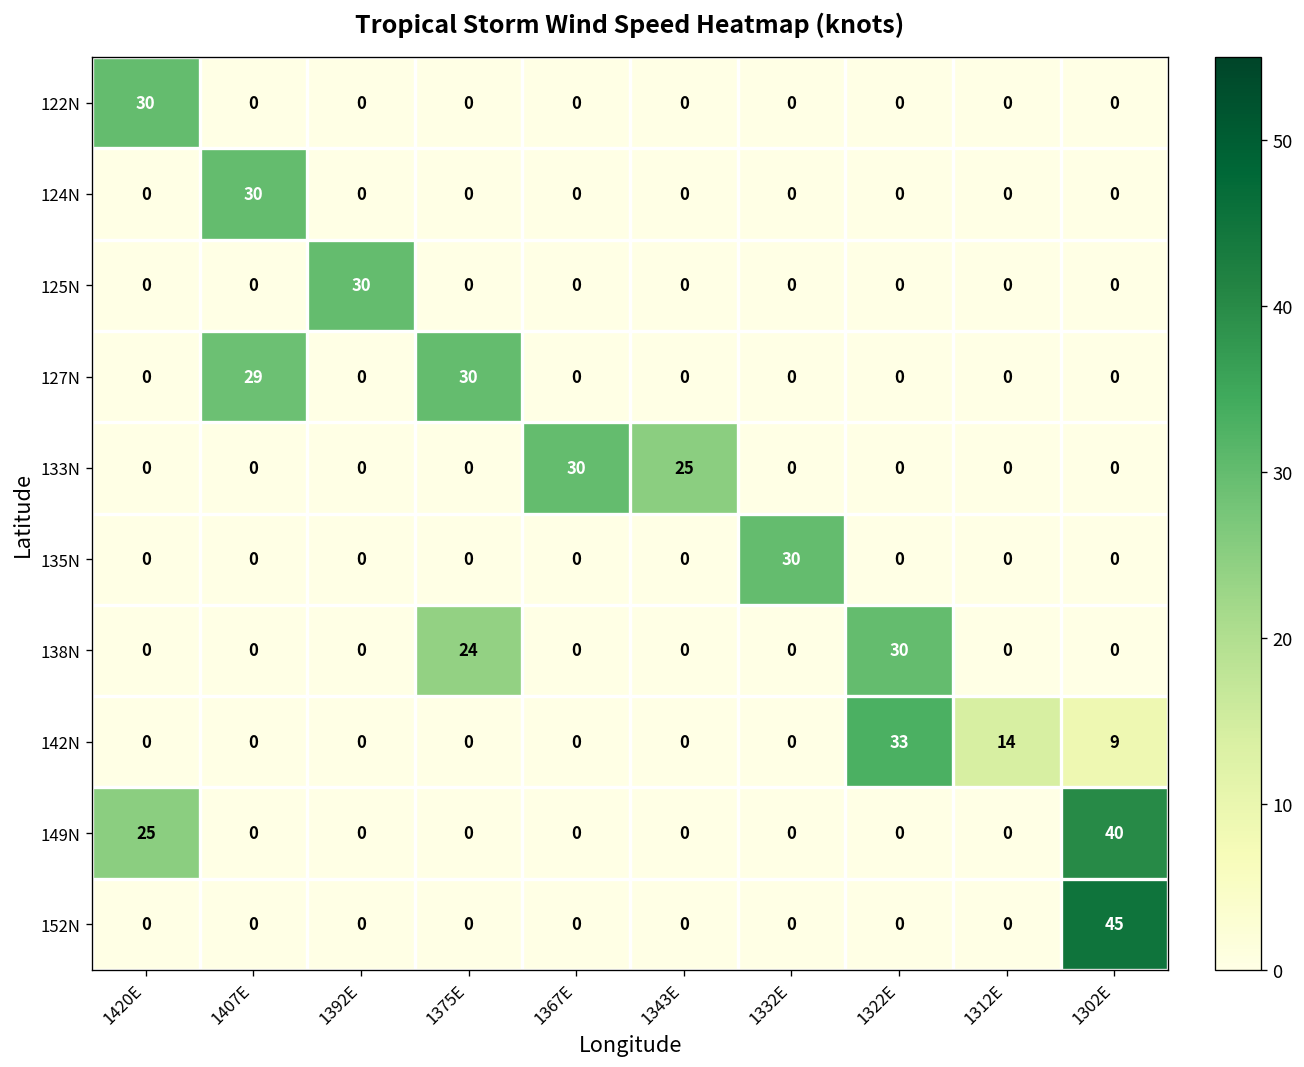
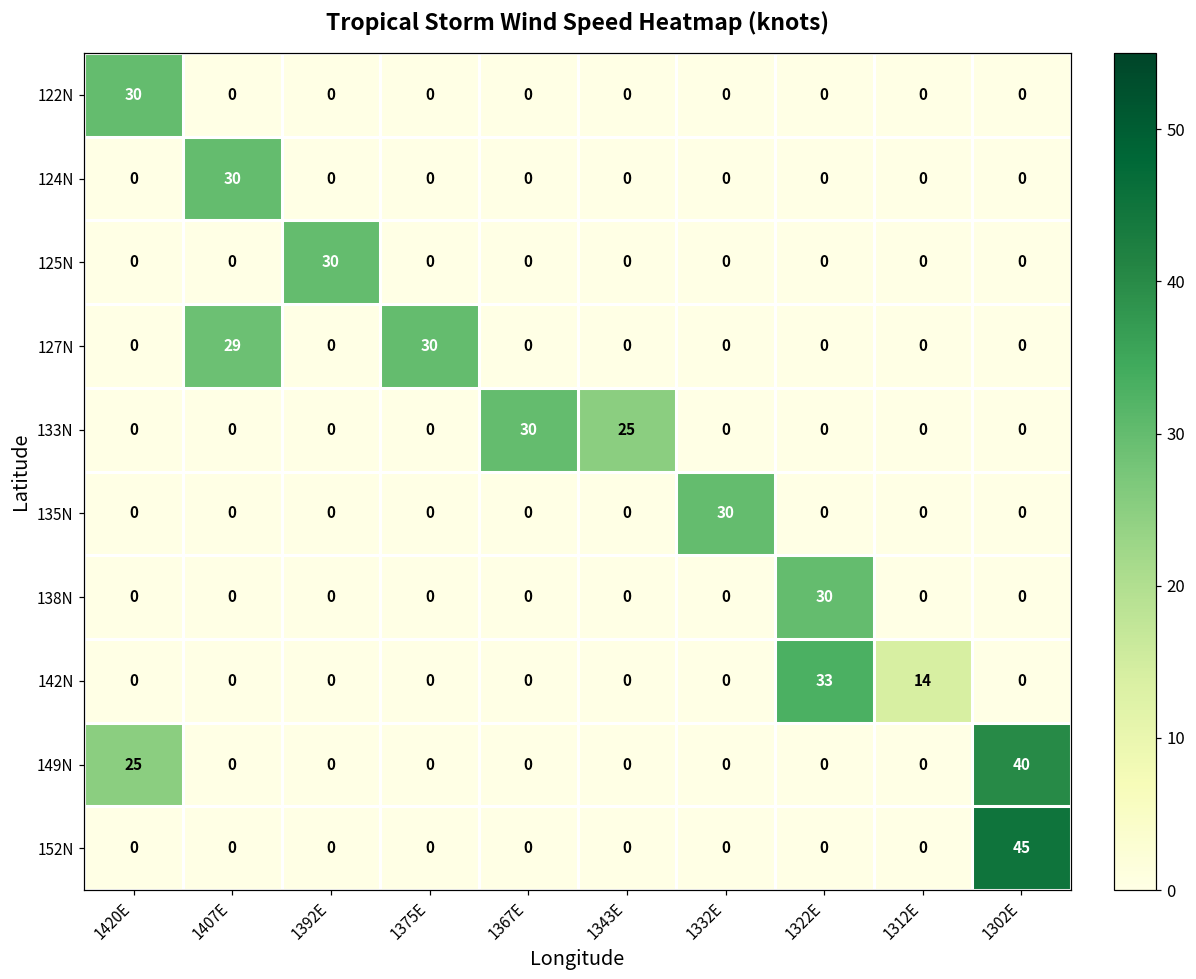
  {
    "122N": {
      "1420E": 30,
      "1407E": 0,
      "1392E": 0,
      "1375E": 0,
      "1367E": 0,
      "1343E": 0,
      "1332E": 0,
      "1322E": 0,
      "1312E": 0,
      "1302E": 0
    },
    "124N": {
      "1420E": 0,
      "1407E": 30,
      "1392E": 0,
      "1375E": 0,
      "1367E": 0,
      "1343E": 0,
      "1332E": 0,
      "1322E": 0,
      "1312E": 0,
      "1302E": 0
    },
    "125N": {
      "1420E": 0,
      "1407E": 0,
      "1392E": 30,
      "1375E": 0,
      "1367E": 0,
      "1343E": 0,
      "1332E": 0,
      "1322E": 0,
      "1312E": 0,
      "1302E": 0
    },
    "127N": {
      "1420E": 0,
      "1407E": 29,
      "1392E": 0,
      "1375E": 30,
      "1367E": 0,
      "1343E": 0,
      "1332E": 0,
      "1322E": 0,
      "1312E": 0,
      "1302E": 0
    },
    "133N": {
      "1420E": 0,
      "1407E": 0,
      "1392E": 0,
      "1375E": 0,
      "1367E": 30,
      "1343E": 25,
      "1332E": 0,
      "1322E": 0,
      "1312E": 0,
      "1302E": 0
    },
    "135N": {
      "1420E": 0,
      "1407E": 0,
      "1392E": 0,
      "1375E": 0,
      "1367E": 0,
      "1343E": 0,
      "1332E": 30,
      "1322E": 0,
      "1312E": 0,
      "1302E": 0
    },
    "138N": {
      "1420E": 0,
      "1407E": 0,
      "1392E": 0,
-     "1375E": 24,
+     "1375E": 0,
      "1367E": 0,
      "1343E": 0,
      "1332E": 0,
      "1322E": 30,
      "1312E": 0,
      "1302E": 0
    },
    "142N": {
      "1420E": 0,
      "1407E": 0,
      "1392E": 0,
      "1375E": 0,
      "1367E": 0,
      "1343E": 0,
      "1332E": 0,
      "1322E": 33,
      "1312E": 14,
-     "1302E": 9
+     "1302E": 0
    },
    "149N": {
      "1420E": 25,
      "1407E": 0,
      "1392E": 0,
      "1375E": 0,
      "1367E": 0,
      "1343E": 0,
      "1332E": 0,
      "1322E": 0,
      "1312E": 0,
      "1302E": 40
    },
    "152N": {
      "1420E": 0,
      "1407E": 0,
      "1392E": 0,
      "1375E": 0,
      "1367E": 0,
      "1343E": 0,
      "1332E": 0,
      "1322E": 0,
      "1312E": 0,
      "1302E": 45
    }
  }
